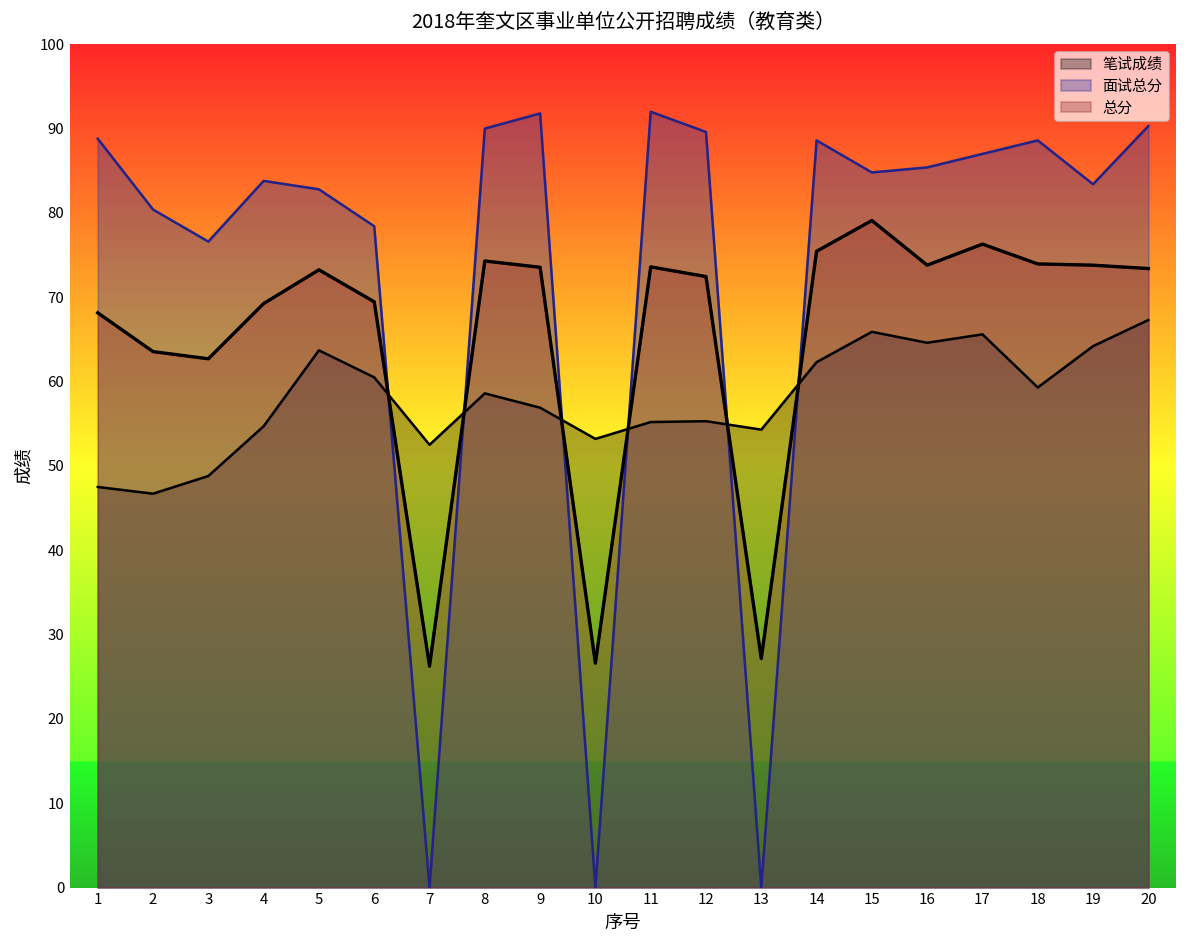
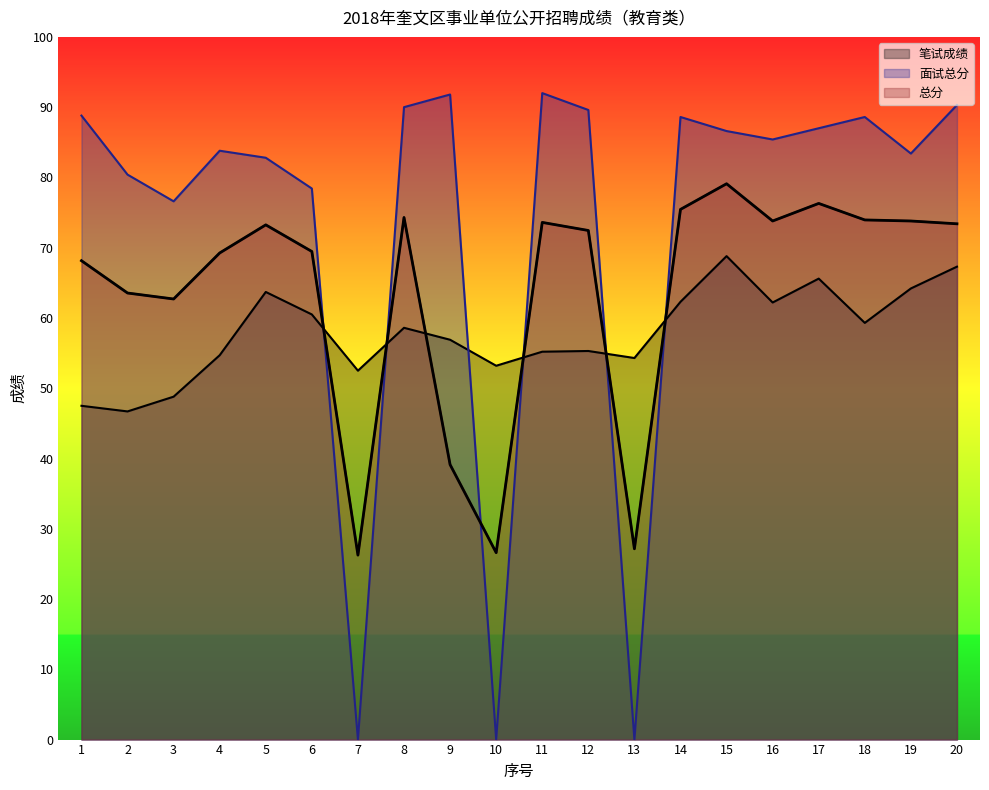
  {
    "笔试成绩": {
      "1": 48,
      "2": 47,
      "3": 49,
      "4": 55,
      "5": 64,
      "6": 61,
      "7": 53,
      "8": 59,
      "9": 57,
      "10": 53,
      "11": 55,
      "12": 55,
      "13": 54,
      "14": 62,
-     "15": 66,
-     "16": 65,
+     "15": 69,
+     "16": 62,
      "17": 66,
      "18": 59,
      "19": 64,
      "20": 67
    },
    "面试总分": {
      "1": 89,
      "2": 80,
      "3": 77,
      "4": 84,
      "5": 83,
      "6": 78,
      "7": 0,
      "8": 90,
      "9": 92,
      "10": 0,
      "11": 92,
      "12": 90,
      "13": 0,
      "14": 89,
-     "15": 85,
+     "15": 87,
      "16": 85,
      "17": 87,
      "18": 89,
      "19": 83,
      "20": 90
    },
    "总分": {
      "1": 68,
      "2": 64,
      "3": 63,
      "4": 69,
      "5": 73,
      "6": 69,
      "7": 26,
      "8": 74,
-     "9": 74,
+     "9": 39,
      "10": 27,
      "11": 74,
      "12": 72,
      "13": 27,
      "14": 75,
      "15": 79,
      "16": 74,
      "17": 76,
      "18": 74,
      "19": 74,
      "20": 73
    }
  }
